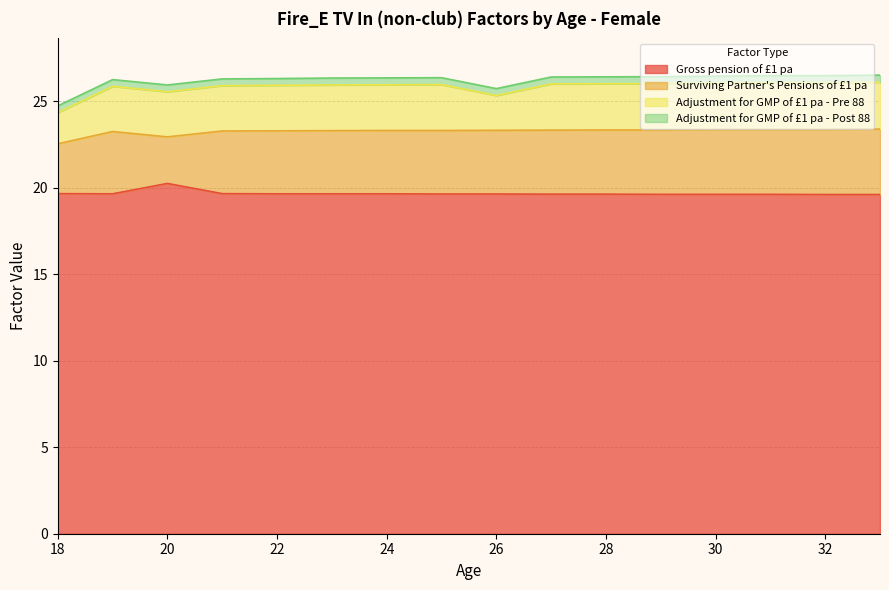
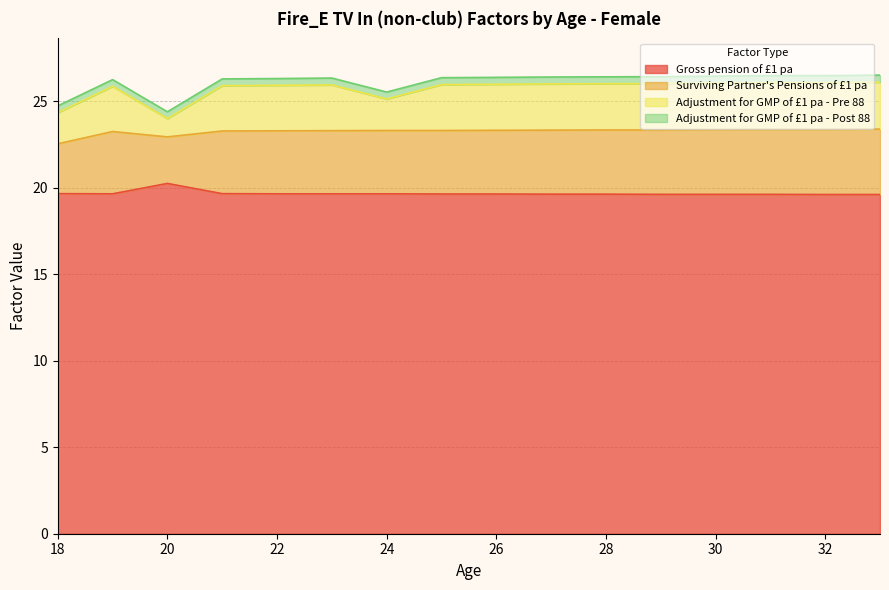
  {
    "Gross pension of £1 pa": {
      "18": 19.7,
      "20": 20.2,
      "22": 19.6,
      "24": 19.6,
      "26": 19.6,
      "28": 19.6,
      "30": 19.6,
      "32": 19.6
    },
    "Surviving Partner's Pensions of £1 pa": {
      "18": 2.9,
      "20": 2.7,
      "22": 3.6,
      "24": 3.7,
      "26": 3.7,
      "28": 3.7,
      "30": 3.7,
      "32": 3.8
    },
    "Adjustment for GMP of £1 pa - Pre 88": {
      "18": 1.8,
-     "20": 2.6,
+     "20": 1.1,
      "22": 2.6,
-     "24": 2.6,
-     "26": 2.0,
+     "24": 1.8,
+     "26": 2.7,
      "28": 2.7
    },
    "Adjustment for GMP of £1 pa - Post 88": {
      "18": 0.4,
      "20": 0.4,
      "22": 0.4,
      "24": 0.4,
      "26": 0.4,
      "28": 0.4
    }
  }
